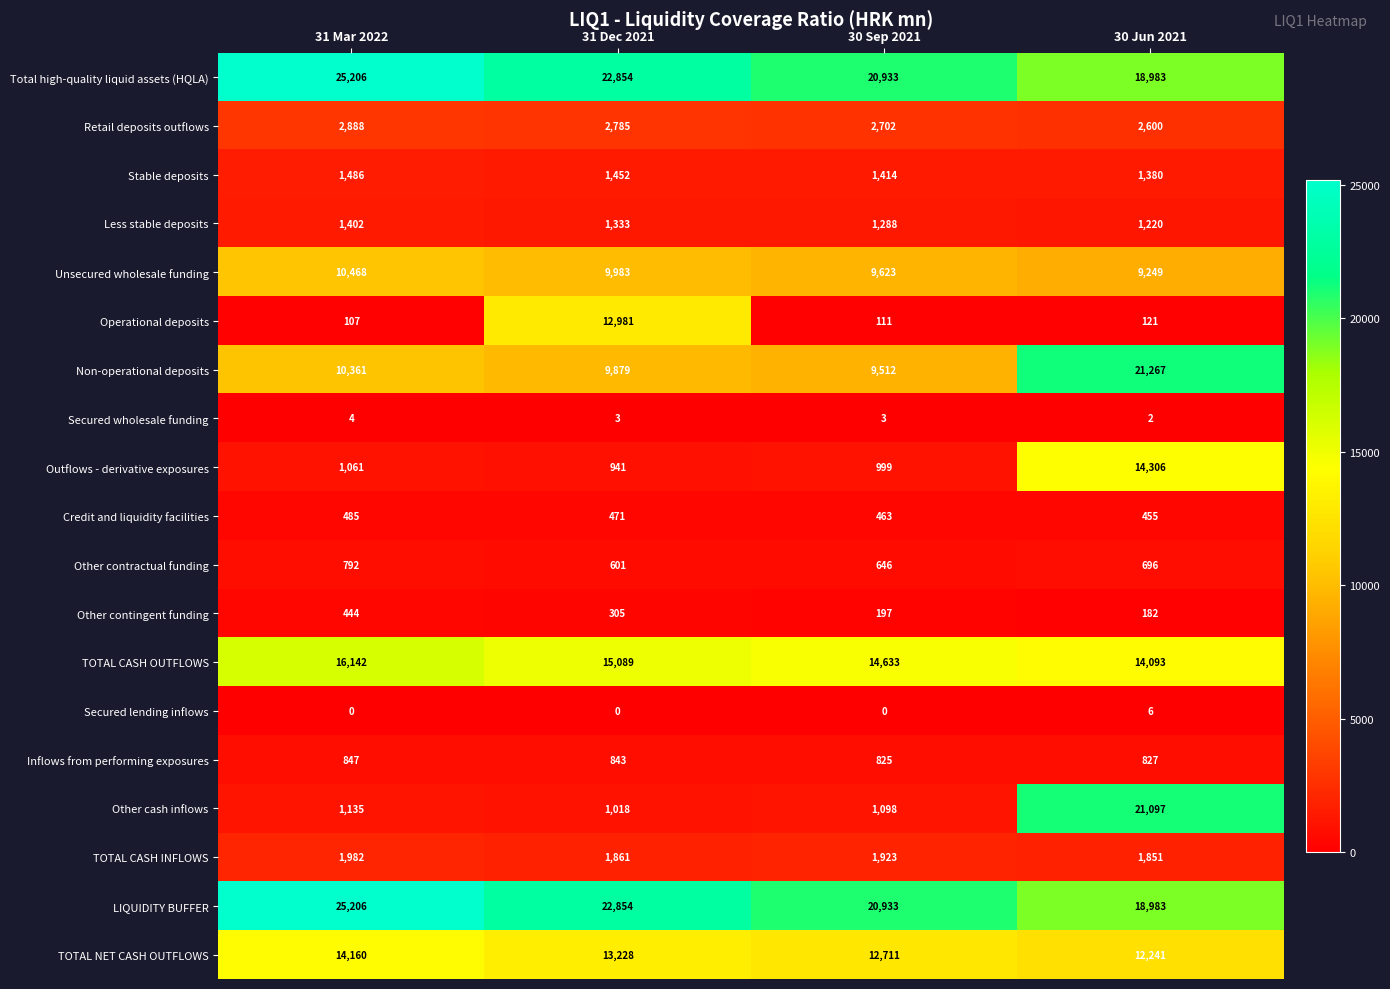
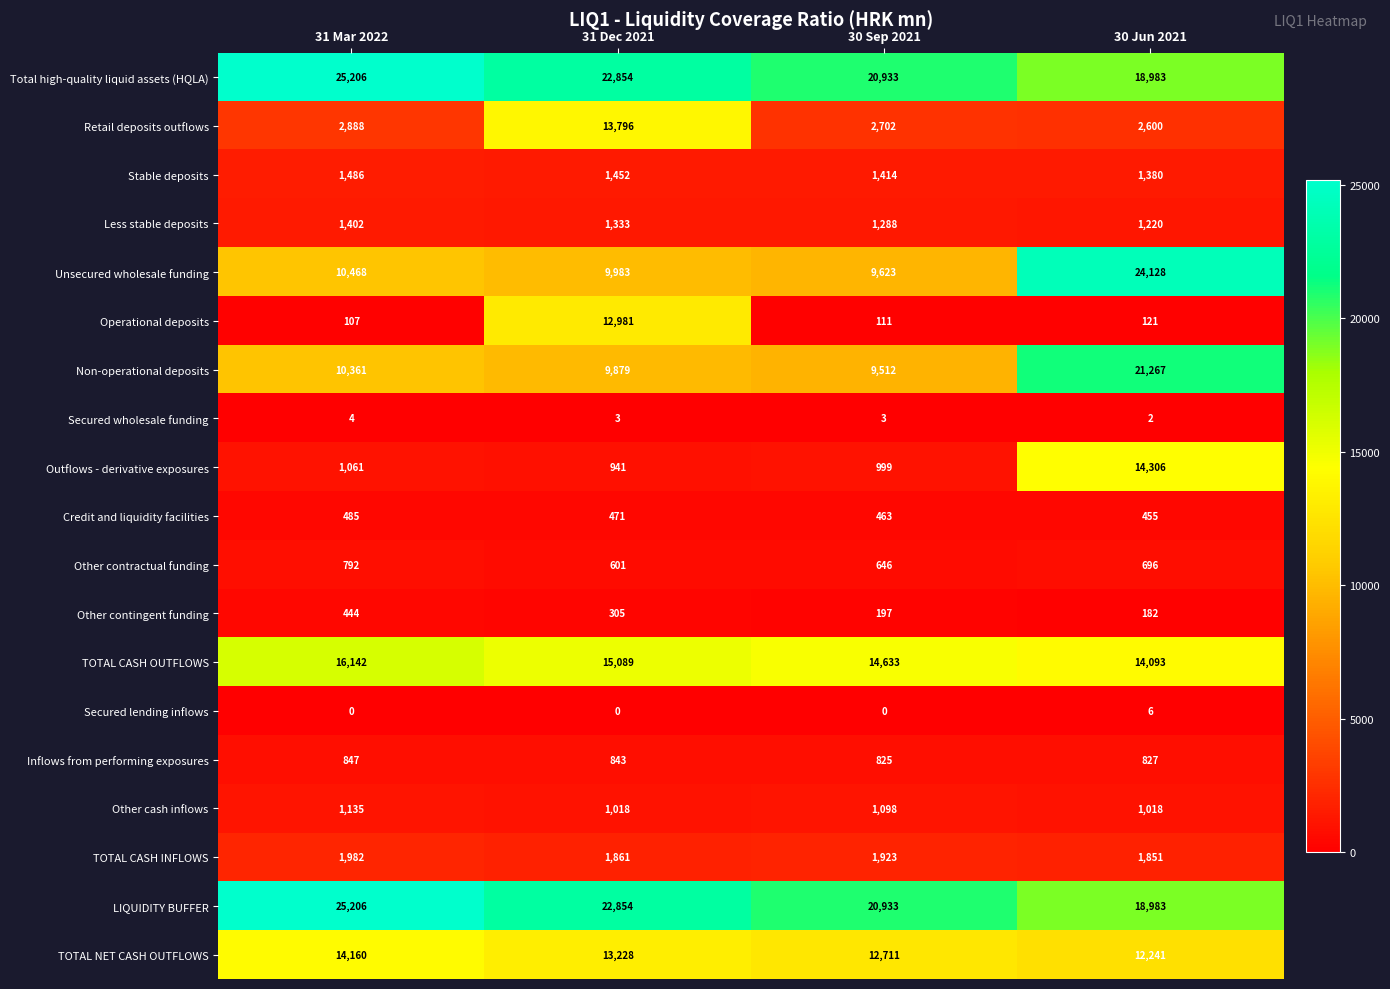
  {
    "Total high-quality liquid assets (HQLA)": {
      "31 Mar 2022": "25,206",
      "31 Dec 2021": "22,854",
      "30 Sep 2021": "20,933",
      "30 Jun 2021": "18,983"
    },
    "Retail deposits outflows": {
      "31 Mar 2022": "2,888",
-     "31 Dec 2021": "2,785",
+     "31 Dec 2021": "13,796",
      "30 Sep 2021": "2,702",
      "30 Jun 2021": "2,600"
    },
    "Stable deposits": {
      "31 Mar 2022": "1,486",
      "31 Dec 2021": "1,452",
      "30 Sep 2021": "1,414",
      "30 Jun 2021": "1,380"
    },
    "Less stable deposits": {
      "31 Mar 2022": "1,402",
      "31 Dec 2021": "1,333",
      "30 Sep 2021": "1,288",
      "30 Jun 2021": "1,220"
    },
    "Unsecured wholesale funding": {
      "31 Mar 2022": "10,468",
      "31 Dec 2021": "9,983",
      "30 Sep 2021": "9,623",
-     "30 Jun 2021": "9,249"
+     "30 Jun 2021": "24,128"
    },
    "Operational deposits": {
      "31 Mar 2022": "107",
      "31 Dec 2021": "12,981",
      "30 Sep 2021": "111",
      "30 Jun 2021": "121"
    },
    "Non-operational deposits": {
      "31 Mar 2022": "10,361",
      "31 Dec 2021": "9,879",
      "30 Sep 2021": "9,512",
      "30 Jun 2021": "21,267"
    },
    "Secured wholesale funding": {
      "31 Mar 2022": "4",
      "31 Dec 2021": "3",
      "30 Sep 2021": "3",
      "30 Jun 2021": "2"
    },
    "Outflows - derivative exposures": {
      "31 Mar 2022": "1,061",
      "31 Dec 2021": "941",
      "30 Sep 2021": "999",
      "30 Jun 2021": "14,306"
    },
    "Credit and liquidity facilities": {
      "31 Mar 2022": "485",
      "31 Dec 2021": "471",
      "30 Sep 2021": "463",
      "30 Jun 2021": "455"
    },
    "Other contractual funding": {
      "31 Mar 2022": "792",
      "31 Dec 2021": "601",
      "30 Sep 2021": "646",
      "30 Jun 2021": "696"
    },
    "Other contingent funding": {
      "31 Mar 2022": "444",
      "31 Dec 2021": "305",
      "30 Sep 2021": "197",
      "30 Jun 2021": "182"
    },
    "TOTAL CASH OUTFLOWS": {
      "31 Mar 2022": "16,142",
      "31 Dec 2021": "15,089",
      "30 Sep 2021": "14,633",
      "30 Jun 2021": "14,093"
    },
    "Secured lending inflows": {
      "31 Mar 2022": "0",
      "31 Dec 2021": "0",
      "30 Sep 2021": "0",
      "30 Jun 2021": "6"
    },
    "Inflows from performing exposures": {
      "31 Mar 2022": "847",
      "31 Dec 2021": "843",
      "30 Sep 2021": "825",
      "30 Jun 2021": "827"
    },
    "Other cash inflows": {
      "31 Mar 2022": "1,135",
      "31 Dec 2021": "1,018",
      "30 Sep 2021": "1,098",
-     "30 Jun 2021": "21,097"
+     "30 Jun 2021": "1,018"
    },
    "TOTAL CASH INFLOWS": {
      "31 Mar 2022": "1,982",
      "31 Dec 2021": "1,861",
      "30 Sep 2021": "1,923",
      "30 Jun 2021": "1,851"
    },
    "LIQUIDITY BUFFER": {
      "31 Mar 2022": "25,206",
      "31 Dec 2021": "22,854",
      "30 Sep 2021": "20,933",
      "30 Jun 2021": "18,983"
    },
    "TOTAL NET CASH OUTFLOWS": {
      "31 Mar 2022": "14,160",
      "31 Dec 2021": "13,228",
      "30 Sep 2021": "12,711",
      "30 Jun 2021": "12,241"
    }
  }
